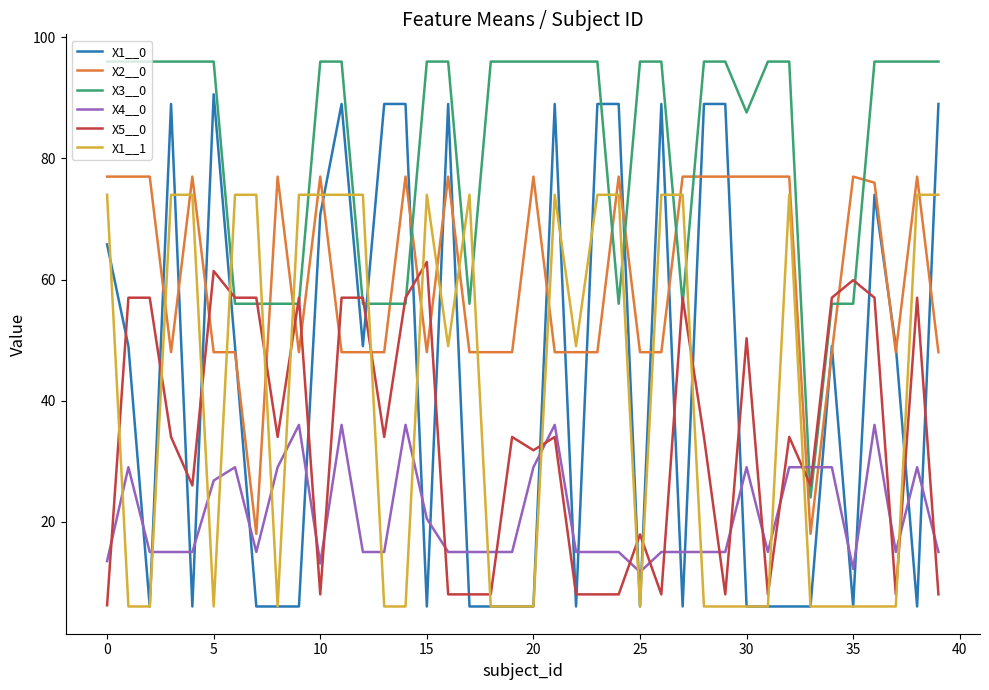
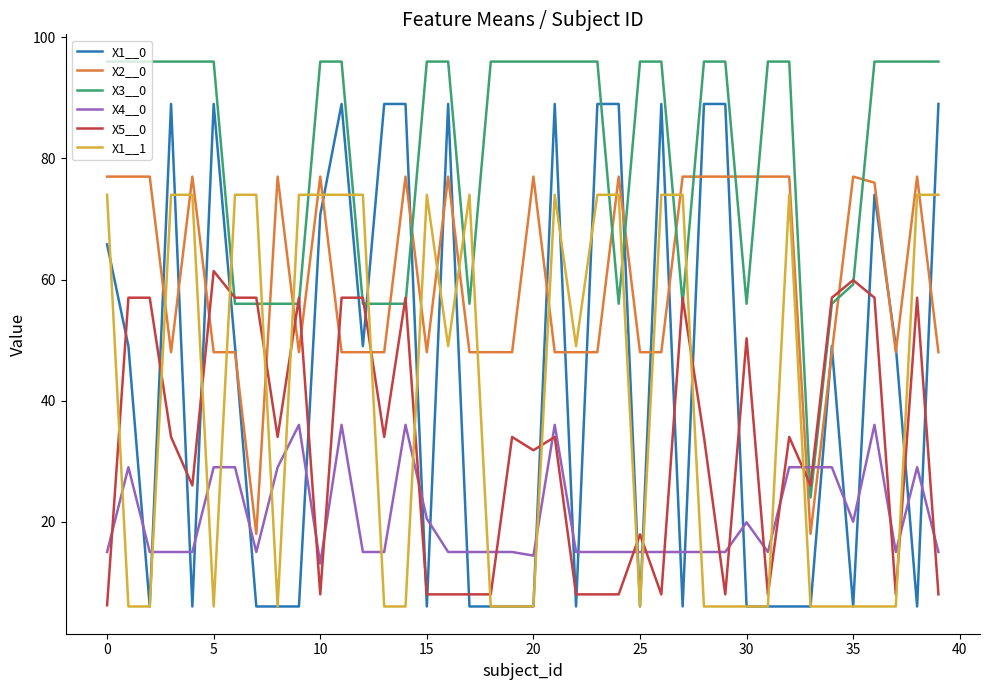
  {
    "X1__0": {
      "0": 66,
-     "5": 91,
+     "5": 89,
      "10": 71,
      "15": 6
    },
    "X3__0": {
      "5": 96,
      "10": 96,
      "15": 96,
      "20": 96,
      "25": 96,
-     "30": 88,
-     "35": 56
+     "30": 56,
+     "35": 59
    },
    "X4__0": {
-     "0": 14,
-     "5": 27,
+     "0": 15,
+     "5": 29,
      "10": 13,
      "15": 21,
-     "20": 29,
-     "25": 12,
-     "30": 29,
-     "35": 12
+     "20": 14,
+     "25": 15,
+     "30": 20,
+     "35": 20
    },
    "X5__0": {
      "0": 6,
      "5": 61,
      "10": 8,
-     "15": 63,
+     "15": 8,
      "20": 32,
      "25": 18,
      "30": 50,
      "35": 60
    }
  }
